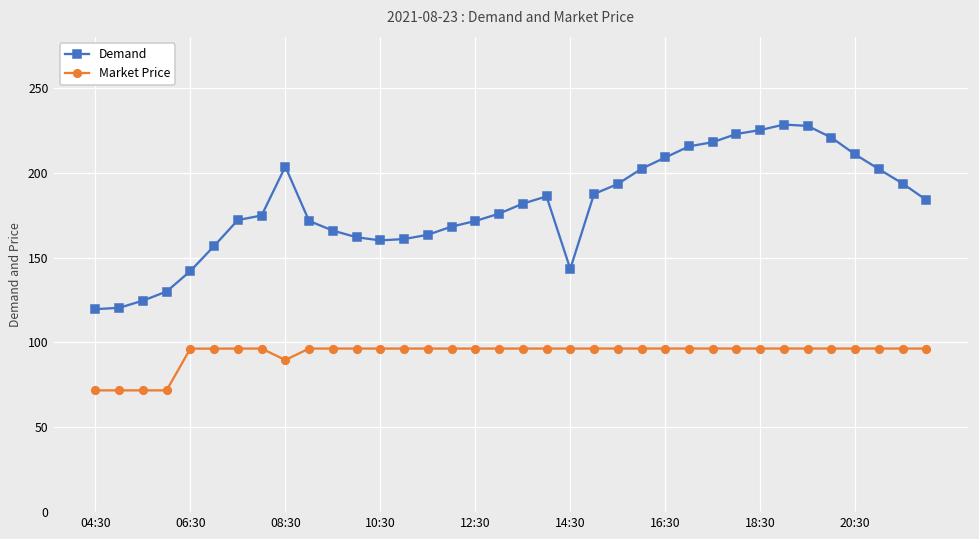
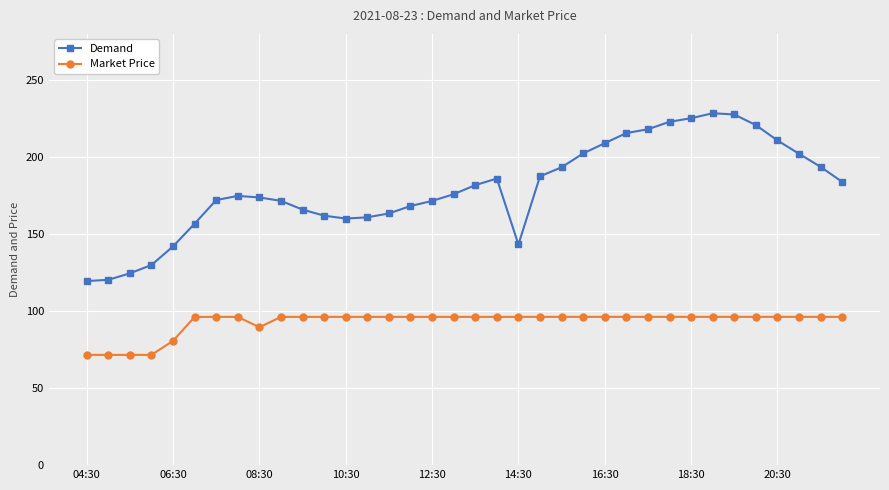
  {
    "Demand": {
      "04:30": 120,
      "06:30": 142,
-     "08:30": 204,
+     "08:30": 174,
      "10:30": 160,
      "12:30": 172,
      "14:30": 143,
      "16:30": 209,
      "18:30": 225,
      "20:30": 211
    },
    "Market Price": {
      "04:30": 72,
-     "06:30": 96,
+     "06:30": 81,
      "08:30": 90,
      "10:30": 96,
      "12:30": 96,
      "14:30": 96,
      "16:30": 96,
      "18:30": 96,
      "20:30": 96
    }
  }
